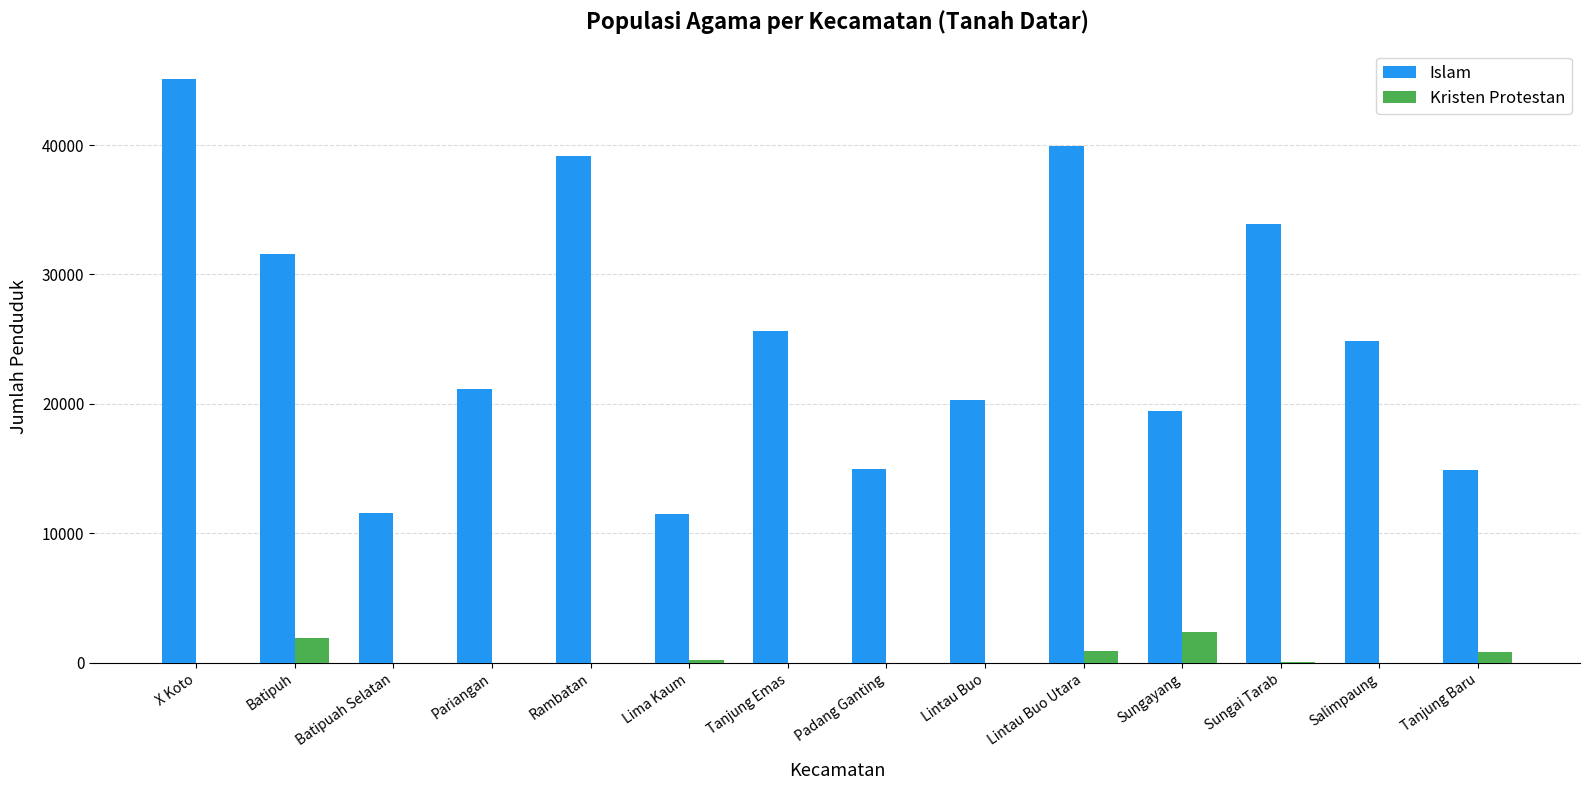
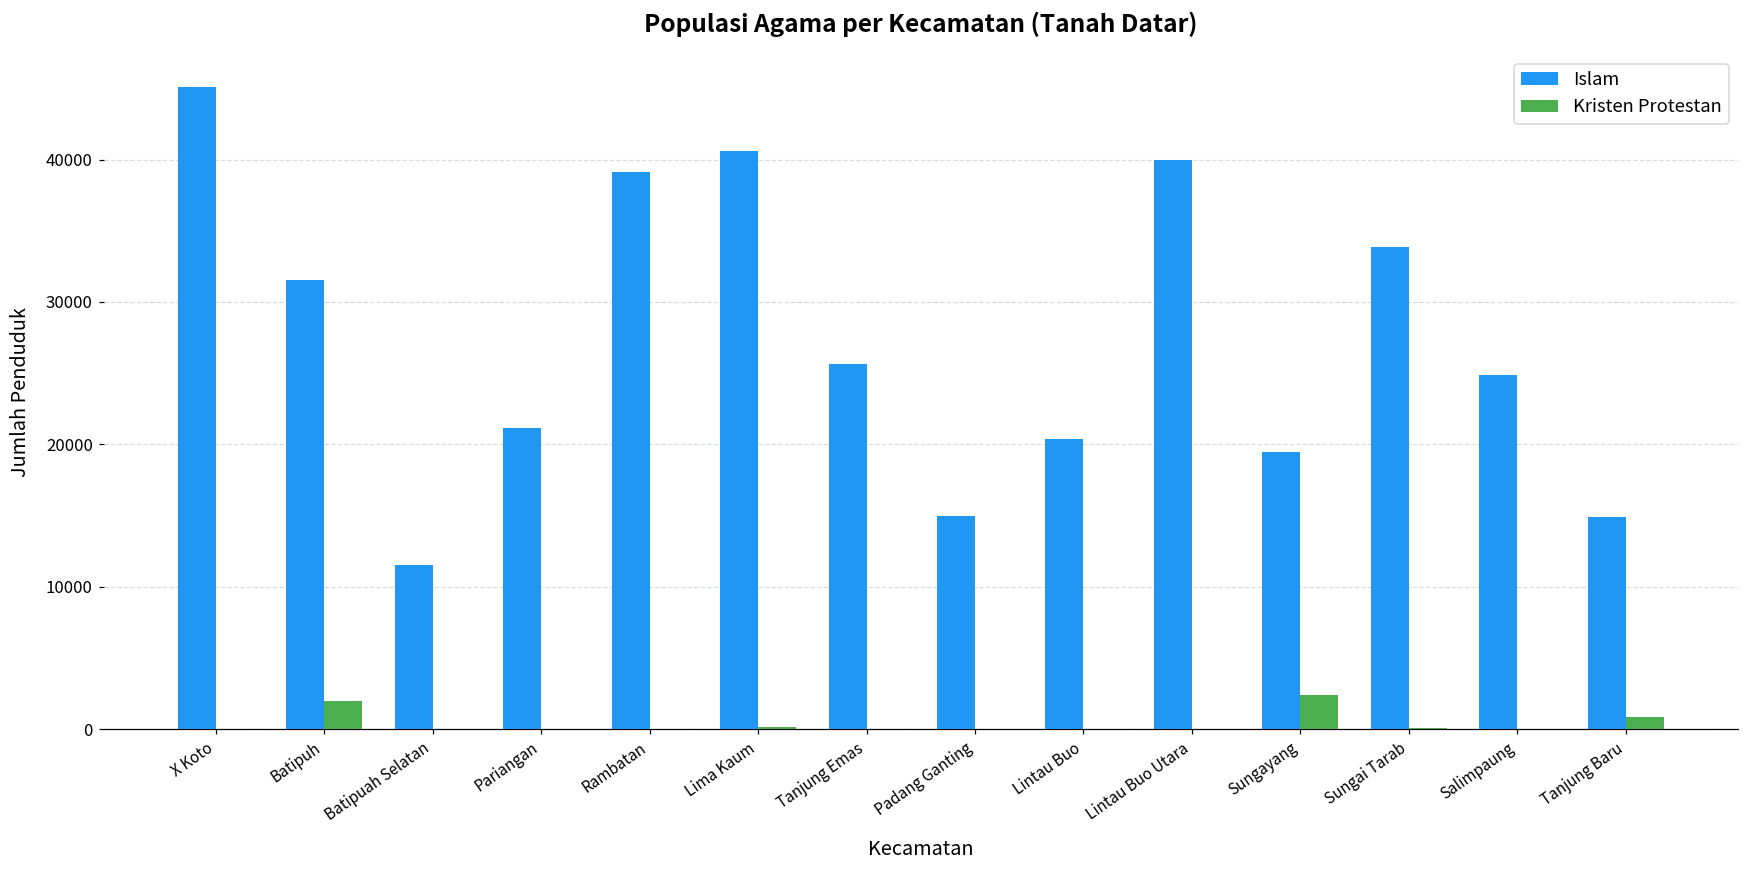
  {
    "Islam": {
      "X Koto": 45100,
      "Batipuh": 31500,
      "Batipuah Selatan": 11500,
      "Pariangan": 21200,
      "Rambatan": 39100,
-     "Lima Kaum": 11500,
+     "Lima Kaum": 40600,
      "Tanjung Emas": 25700,
      "Padang Ganting": 15000,
      "Lintau Buo": 20300,
      "Lintau Buo Utara": 40000,
      "Sungayang": 19500,
      "Sungai Tarab": 33900,
      "Salimpaung": 24900,
      "Tanjung Baru": 14900
    },
    "Kristen Protestan": {
      "Batipuh": 1900,
      "Padang Ganting": 0,
-     "Lintau Buo Utara": 900,
+     "Lintau Buo Utara": 0,
      "Sungayang": 2400,
      "Salimpaung": 0,
      "Tanjung Baru": 900
    }
  }
